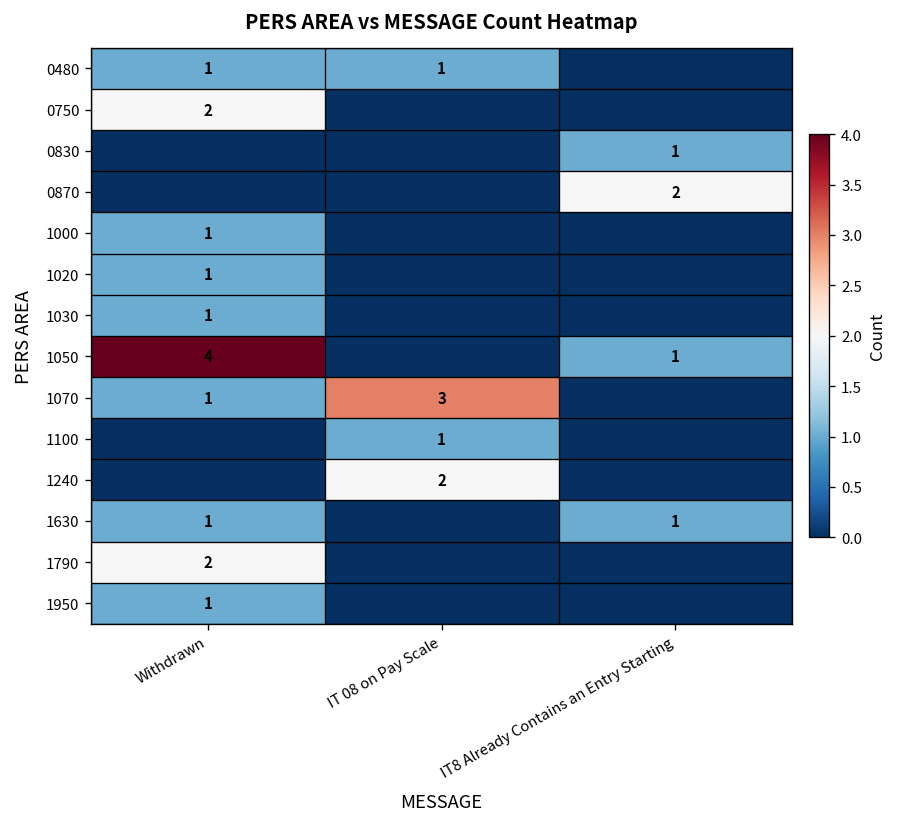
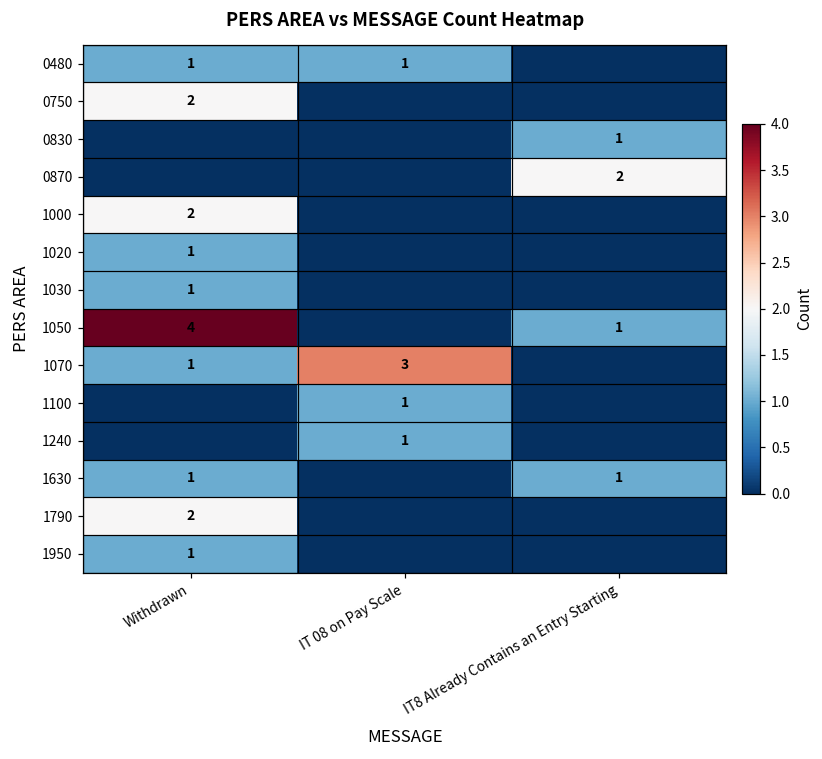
  {
    "0480": {
      "Withdrawn": 1,
      "IT 08 on Pay Scale": 1
    },
    "0750": {
      "Withdrawn": 2
    },
    "0830": {
      "IT8 Already Contains an Entry Starting": 1
    },
    "0870": {
      "IT8 Already Contains an Entry Starting": 2
    },
    "1000": {
-     "Withdrawn": 1
+     "Withdrawn": 2
    },
    "1020": {
      "Withdrawn": 1
    },
    "1030": {
      "Withdrawn": 1
    },
    "1050": {
      "Withdrawn": 4,
      "IT8 Already Contains an Entry Starting": 1
    },
    "1070": {
      "Withdrawn": 1,
      "IT 08 on Pay Scale": 3
    },
    "1100": {
      "IT 08 on Pay Scale": 1
    },
    "1240": {
-     "IT 08 on Pay Scale": 2
+     "IT 08 on Pay Scale": 1
    },
    "1630": {
      "Withdrawn": 1,
      "IT8 Already Contains an Entry Starting": 1
    },
    "1790": {
      "Withdrawn": 2
    },
    "1950": {
      "Withdrawn": 1
    }
  }
